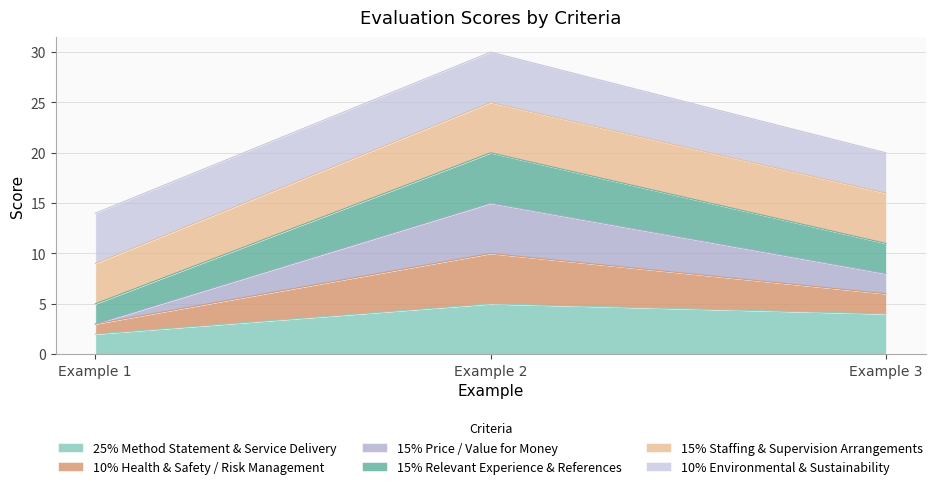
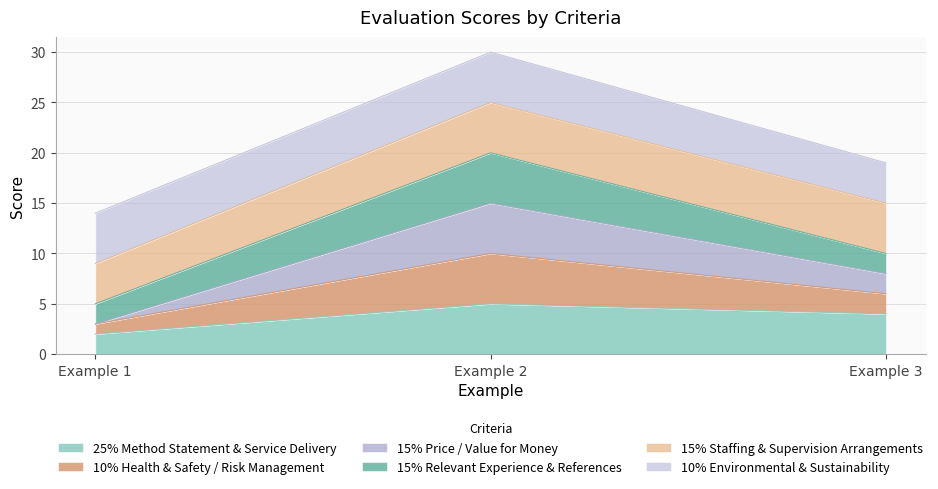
  {
    "15% Relevant Experience & References": {
      "Example 1": 2,
      "Example 2": 5,
-     "Example 3": 3
+     "Example 3": 2
    }
  }
